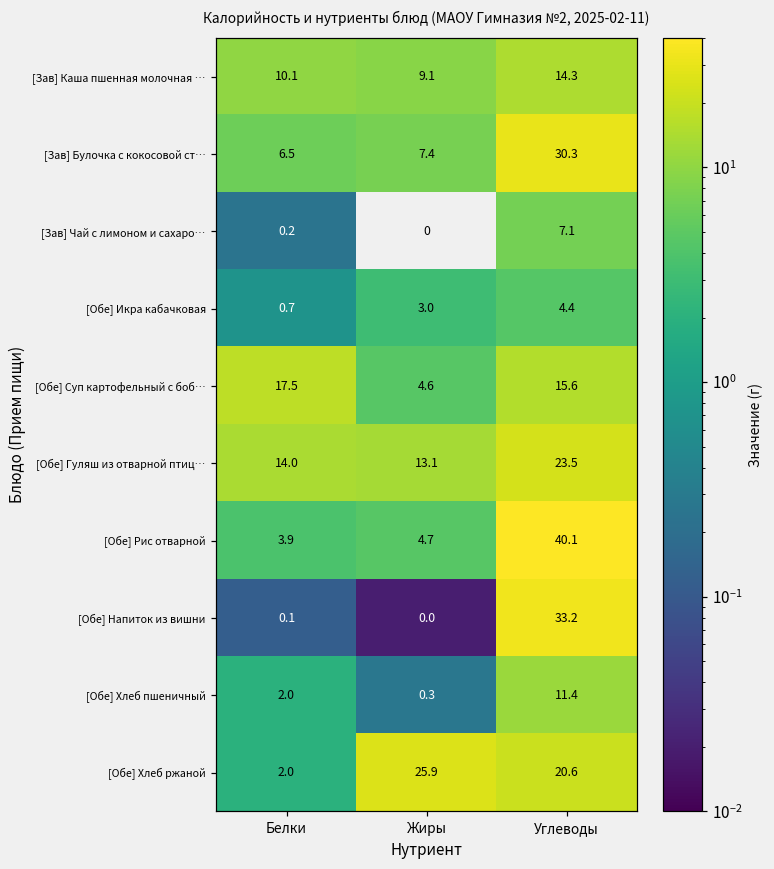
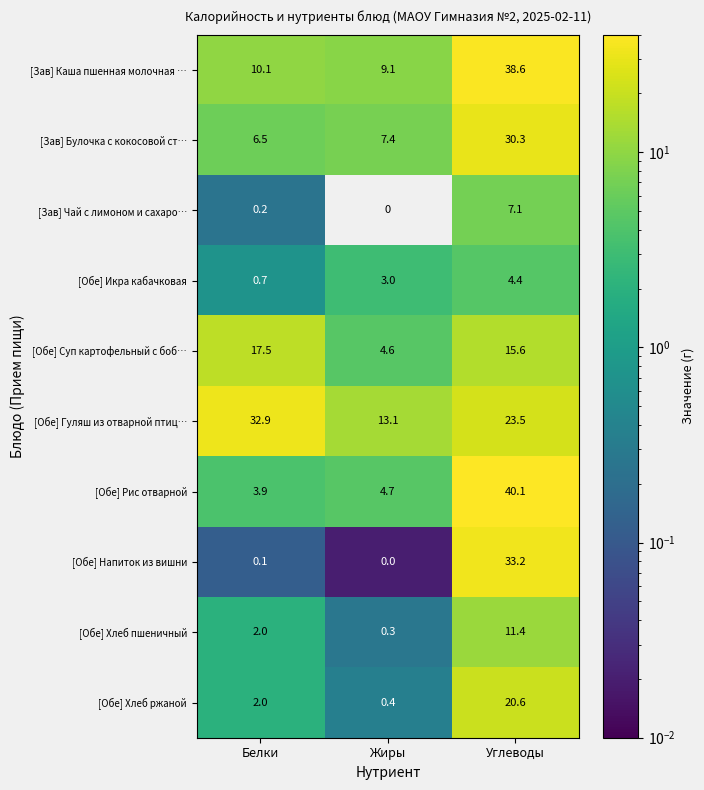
  {
    "[Зав] Каша пшенная молочная …": {
      "Белки": 10.1,
      "Жиры": 9.1,
-     "Углеводы": 14.3
+     "Углеводы": 38.6
    },
    "[Зав] Булочка с кокосовой ст…": {
      "Белки": 6.5,
      "Жиры": 7.4,
      "Углеводы": 30.3
    },
    "[Зав] Чай с лимоном и сахаро…": {
      "Белки": 0.2,
      "Жиры": 0,
      "Углеводы": 7.1
    },
    "[Обе] Икра кабачковая": {
      "Белки": 0.7,
      "Жиры": 3.0,
      "Углеводы": 4.4
    },
    "[Обе] Суп картофельный с боб…": {
      "Белки": 17.5,
      "Жиры": 4.6,
      "Углеводы": 15.6
    },
    "[Обе] Гуляш из отварной птиц…": {
-     "Белки": 14.0,
+     "Белки": 32.9,
      "Жиры": 13.1,
      "Углеводы": 23.5
    },
    "[Обе] Рис отварной": {
      "Белки": 3.9,
      "Жиры": 4.7,
      "Углеводы": 40.1
    },
    "[Обе] Напиток из вишни": {
      "Белки": 0.1,
      "Жиры": 0.0,
      "Углеводы": 33.2
    },
    "[Обе] Хлеб пшеничный": {
      "Белки": 2.0,
      "Жиры": 0.3,
      "Углеводы": 11.4
    },
    "[Обе] Хлеб ржаной": {
      "Белки": 2.0,
-     "Жиры": 25.9,
+     "Жиры": 0.4,
      "Углеводы": 20.6
    }
  }
